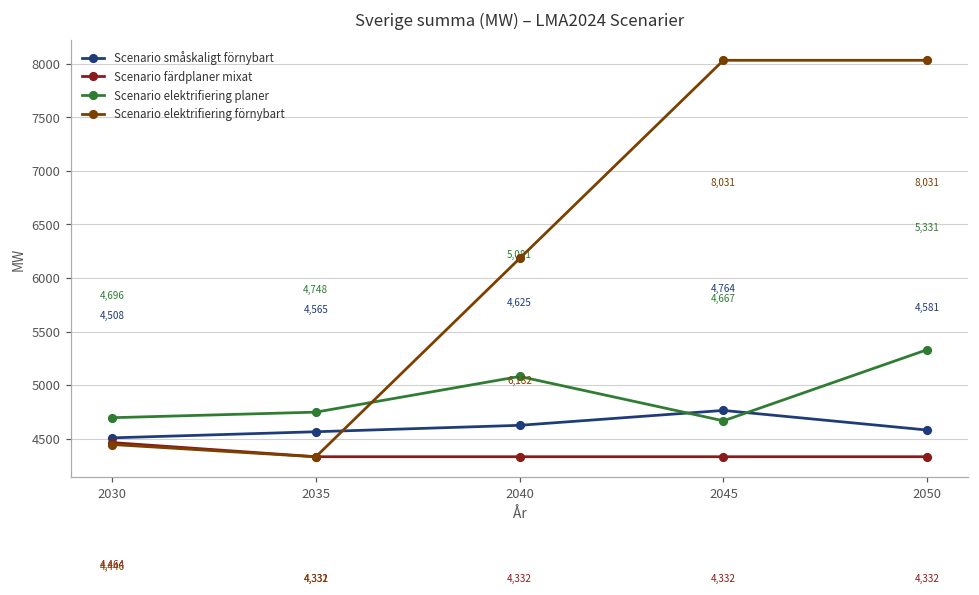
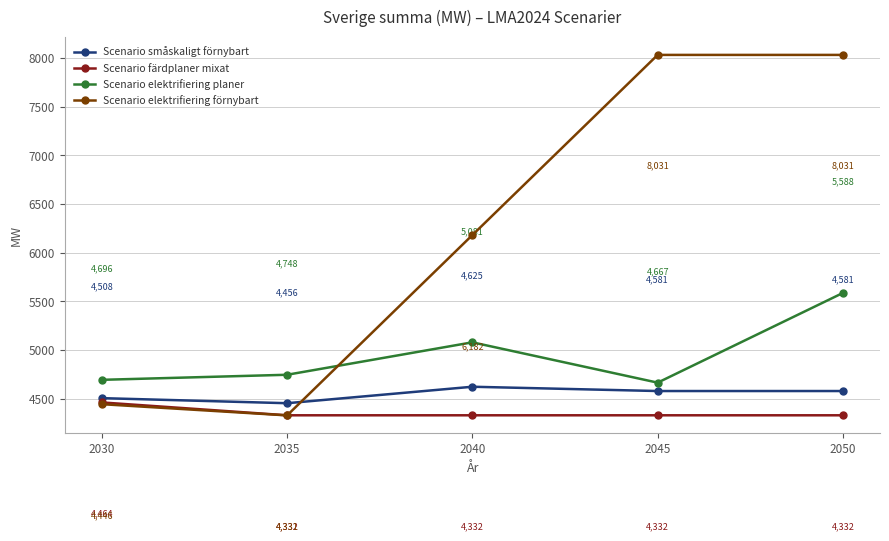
  {
    "Scenario småskaligt förnybart": {
-     "2035": "4,565",
-     "2045": "4,764"
+     "2035": "4,456",
+     "2045": "4,581"
    },
    "Scenario elektrifiering planer": {
-     "2050": "5,331"
+     "2050": "5,588"
    }
  }
